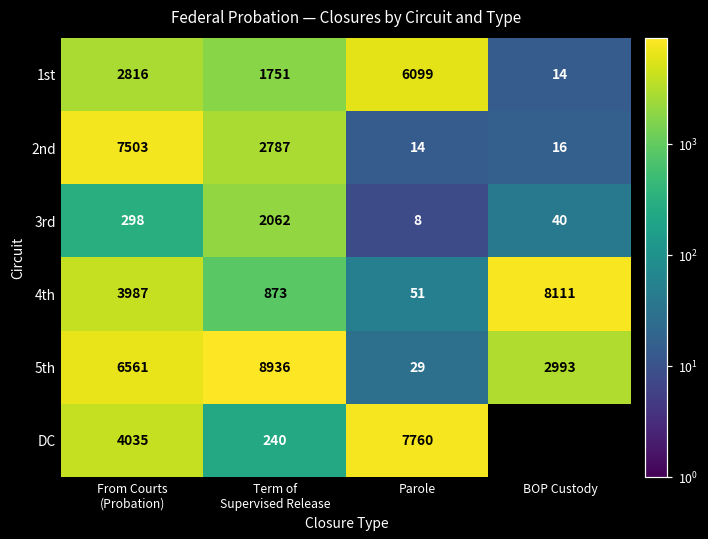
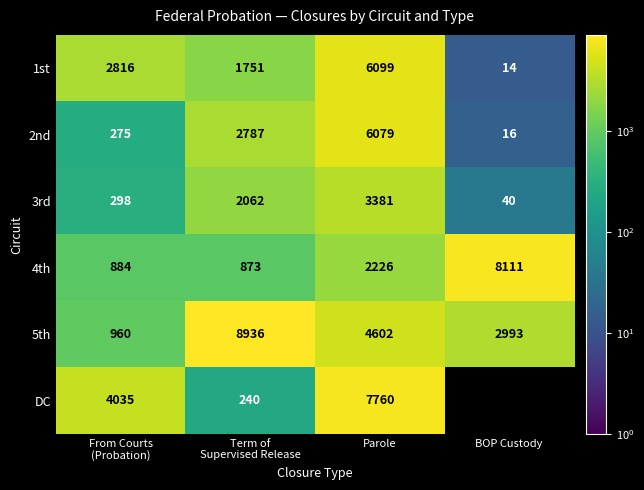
  {
    "1st": {
      "From Courts (Probation)": 2816,
      "Term of Supervised Release": 1751,
      "Parole": 6099,
      "BOP Custody": 14
    },
    "2nd": {
-     "From Courts (Probation)": 7503,
+     "From Courts (Probation)": 275,
      "Term of Supervised Release": 2787,
-     "Parole": 14,
+     "Parole": 6079,
      "BOP Custody": 16
    },
    "3rd": {
      "From Courts (Probation)": 298,
      "Term of Supervised Release": 2062,
-     "Parole": 8,
+     "Parole": 3381,
      "BOP Custody": 40
    },
    "4th": {
-     "From Courts (Probation)": 3987,
+     "From Courts (Probation)": 884,
      "Term of Supervised Release": 873,
-     "Parole": 51,
+     "Parole": 2226,
      "BOP Custody": 8111
    },
    "5th": {
-     "From Courts (Probation)": 6561,
+     "From Courts (Probation)": 960,
      "Term of Supervised Release": 8936,
-     "Parole": 29,
+     "Parole": 4602,
      "BOP Custody": 2993
    },
    "DC": {
      "From Courts (Probation)": 4035,
      "Term of Supervised Release": 240,
      "Parole": 7760
    }
  }
